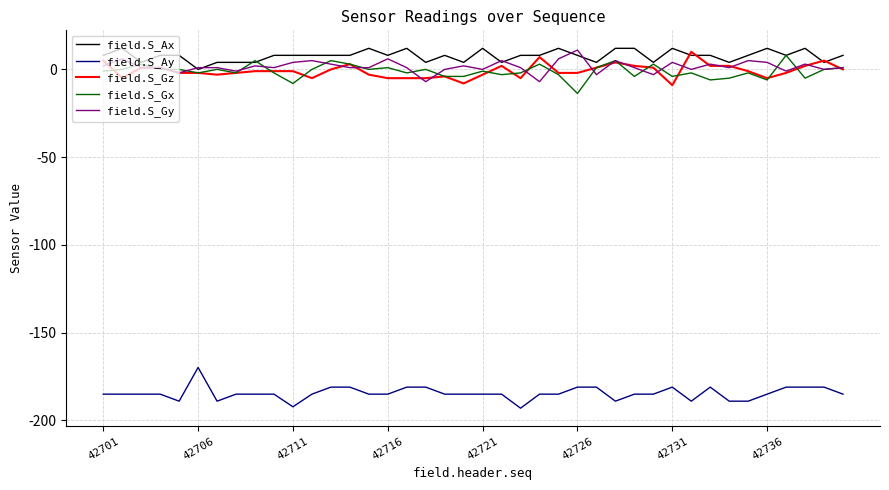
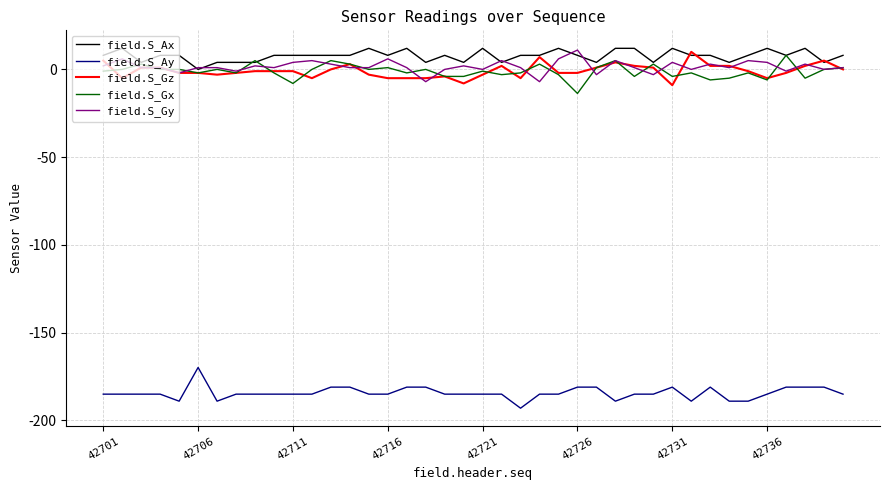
  {
    "field.S_Ax": {
      "42711": 8,
      "42716": 8,
      "42721": 12,
      "42726": 8,
      "42731": 12,
      "42736": 12
    },
    "field.S_Ay": {
      "42701": -185,
      "42706": -170,
-     "42711": -192,
+     "42711": -185,
      "42716": -185,
      "42721": -185,
      "42726": -181,
      "42731": -181,
      "42736": -185
    },
    "field.S_Gz": {
      "42711": -1,
      "42716": -5,
      "42721": -3,
      "42726": -2,
      "42731": -9
    },
    "field.S_Gx": {
      "42711": -8,
      "42716": 1,
      "42726": -14,
      "42731": -4
    },
    "field.S_Gy": {
      "42711": 4,
      "42716": 6,
      "42726": 11,
      "42731": 4,
      "42736": 4
    }
  }
